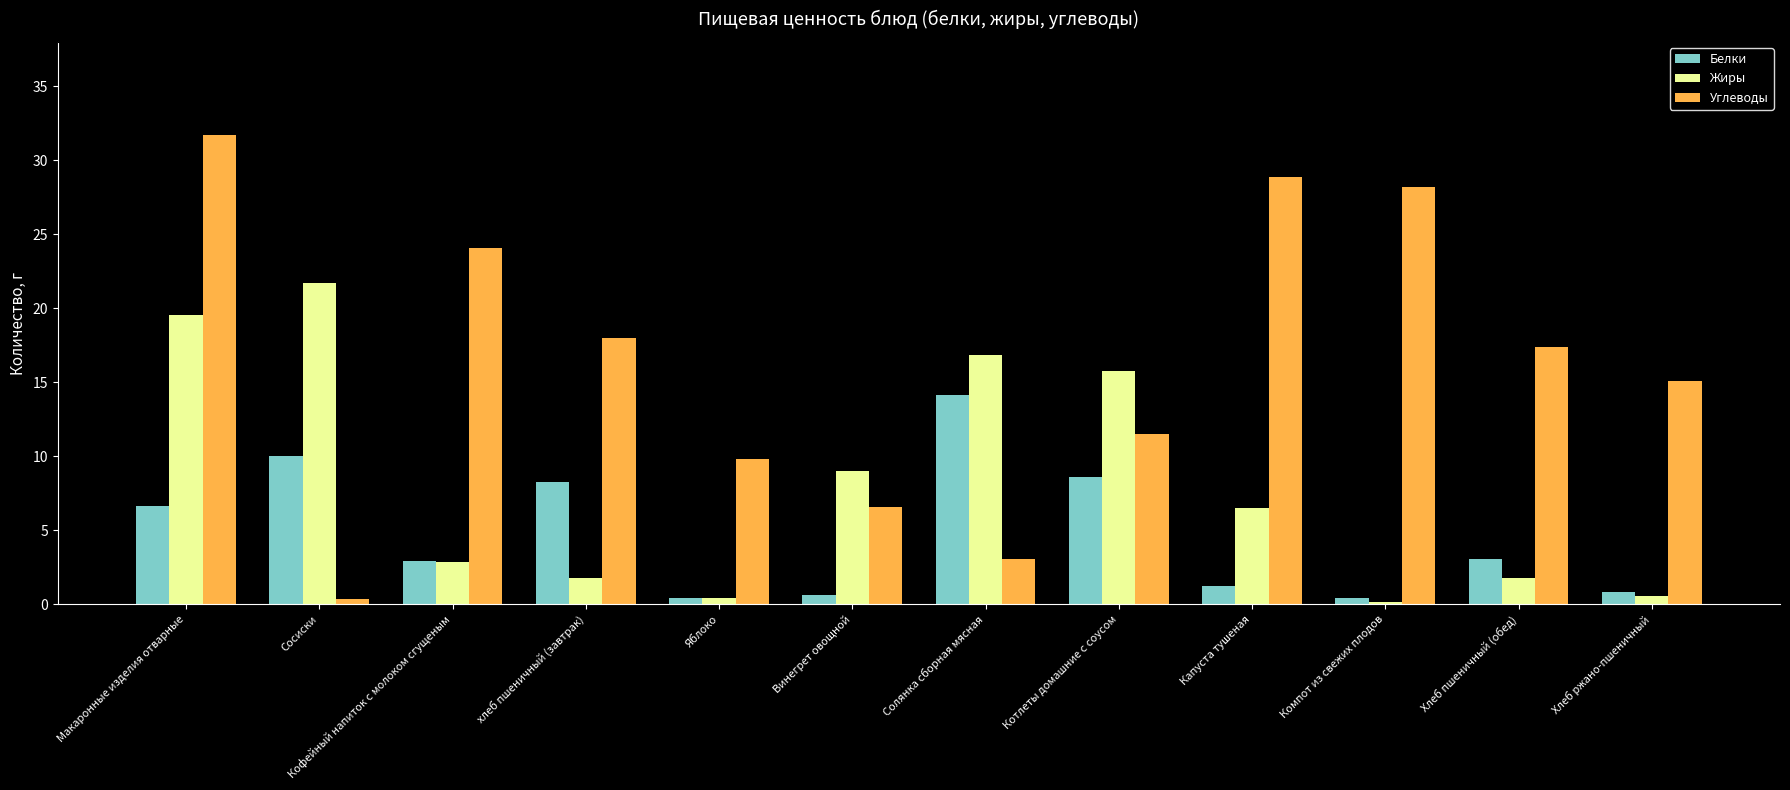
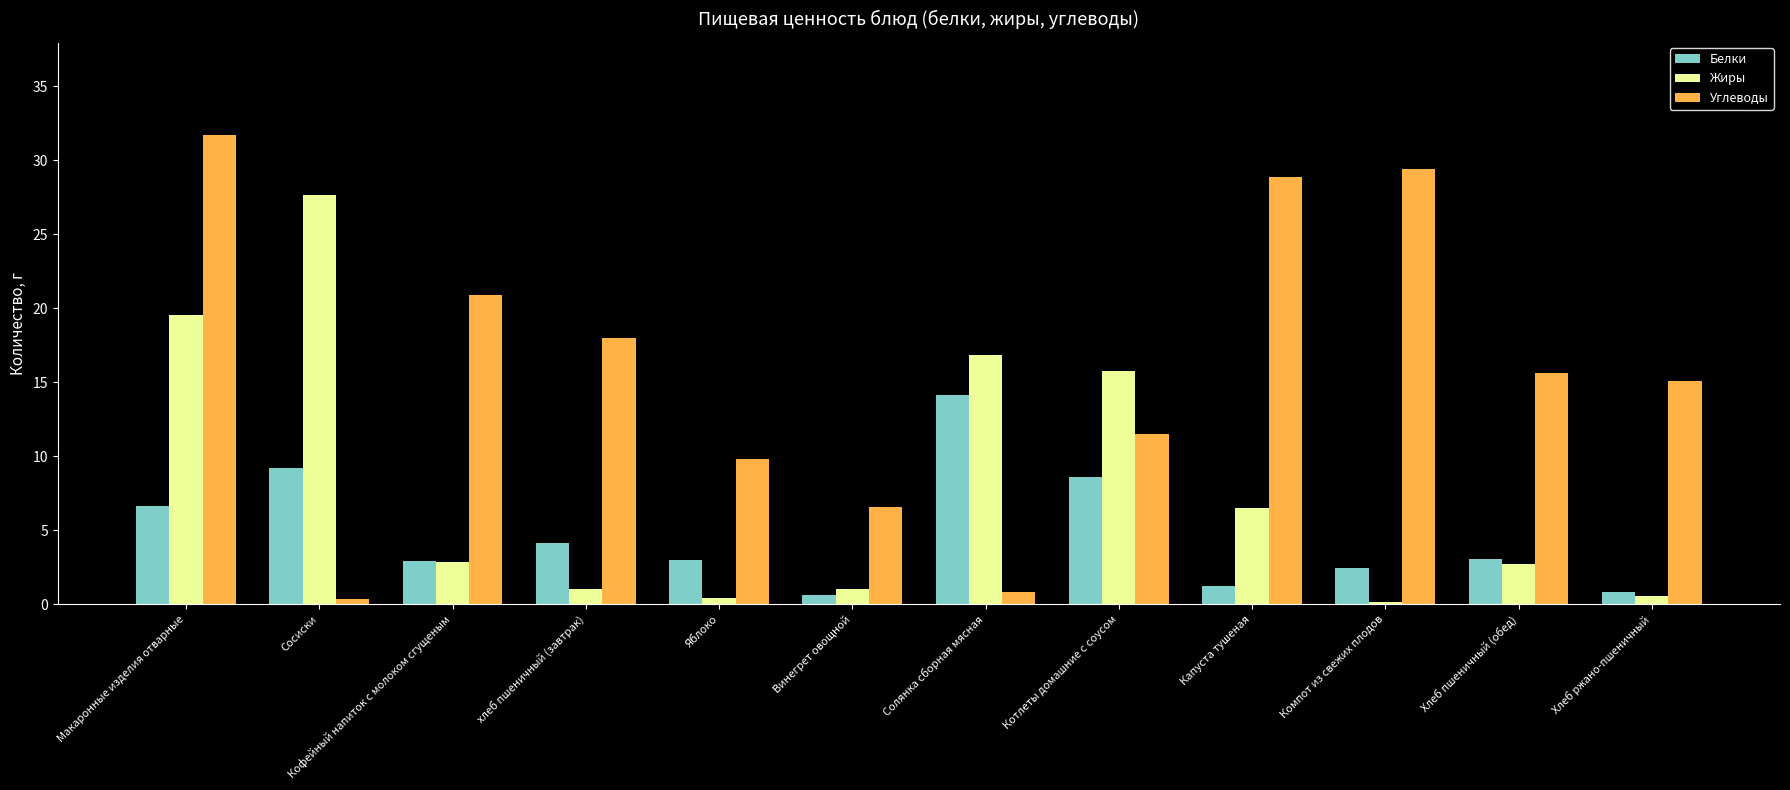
  {
    "Белки": {
      "Макаронные изделия отварные": 6.6,
-     "Сосиски": 10.0,
+     "Сосиски": 9.2,
      "Кофейный напиток с молоком сгущеным": 2.9,
-     "хлеб пшеничный (завтрак)": 8.2,
-     "Яблоко": 0.4,
+     "хлеб пшеничный (завтрак)": 4.2,
+     "Яблоко": 3.0,
      "Винегрет овощной": 0.6,
      "Солянка сборная мясная": 14.1,
      "Котлеты домашние с соусом": 8.6,
      "Капуста тушеная": 1.3,
-     "Компот из свежих плодов": 0.4,
+     "Компот из свежих плодов": 2.4,
      "Хлеб пшеничный (обед)": 3.0,
      "Хлеб ржано-пшеничный": 0.8
    },
    "Жиры": {
      "Макаронные изделия отварные": 19.5,
-     "Сосиски": 21.7,
+     "Сосиски": 27.6,
      "Кофейный напиток с молоком сгущеным": 2.8,
-     "хлеб пшеничный (завтрак)": 1.8,
+     "хлеб пшеничный (завтрак)": 1.0,
      "Яблоко": 0.4,
-     "Винегрет овощной": 9.0,
+     "Винегрет овощной": 1.0,
      "Солянка сборная мясная": 16.8,
      "Котлеты домашние с соусом": 15.7,
      "Капуста тушеная": 6.5,
-     "Хлеб пшеничный (обед)": 1.8,
+     "Хлеб пшеничный (обед)": 2.7,
      "Хлеб ржано-пшеничный": 0.6
    },
    "Углеводы": {
      "Макаронные изделия отварные": 31.7,
      "Сосиски": 0.4,
-     "Кофейный напиток с молоком сгущеным": 24.1,
+     "Кофейный напиток с молоком сгущеным": 20.9,
      "хлеб пшеничный (завтрак)": 18.0,
      "Яблоко": 9.8,
      "Винегрет овощной": 6.6,
-     "Солянка сборная мясная": 3.0,
+     "Солянка сборная мясная": 0.8,
      "Котлеты домашние с соусом": 11.5,
      "Капуста тушеная": 28.9,
-     "Компот из свежих плодов": 28.2,
-     "Хлеб пшеничный (обед)": 17.4,
+     "Компот из свежих плодов": 29.4,
+     "Хлеб пшеничный (обед)": 15.6,
      "Хлеб ржано-пшеничный": 15.1
    }
  }
